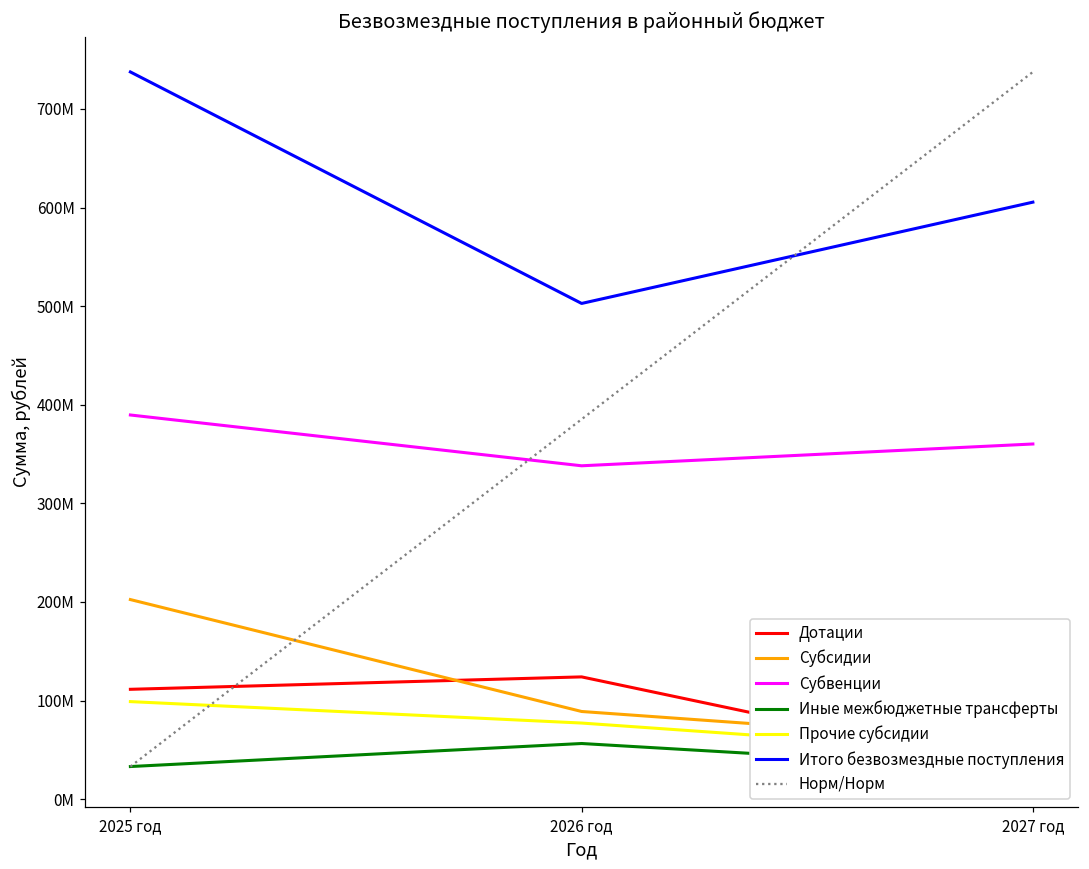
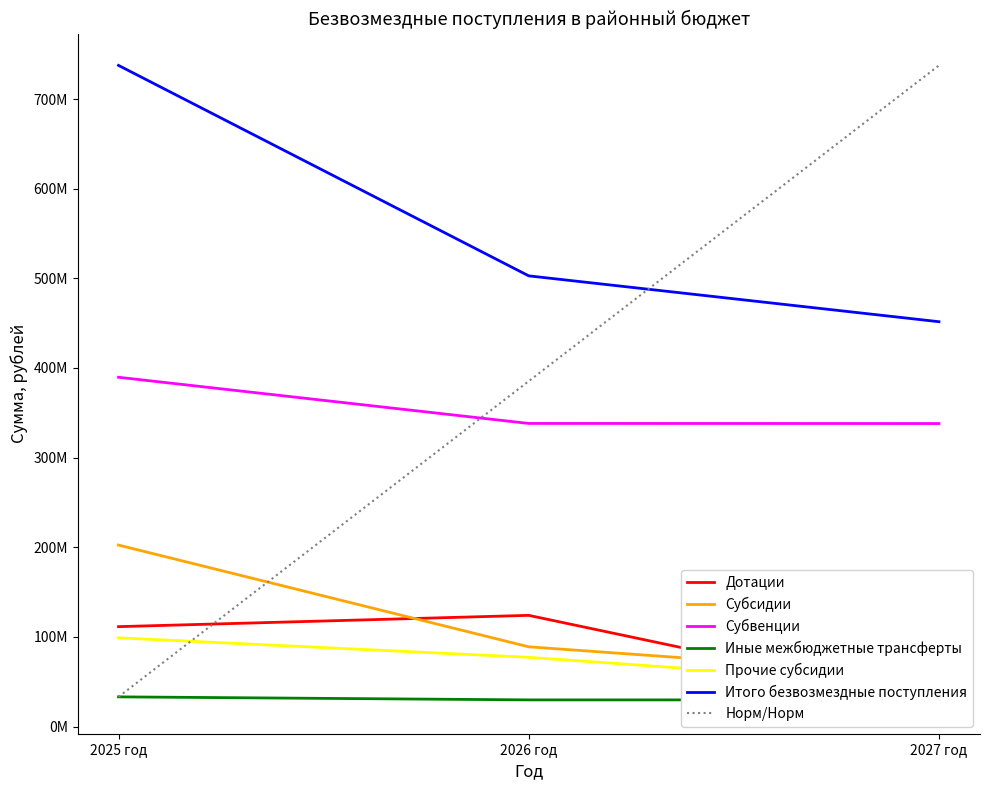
  {
    "Дотации": {
      "2025 год": 110000000,
      "2026 год": 120000000
    },
    "Субсидии": {
      "2025 год": 200000000,
      "2026 год": 90000000
    },
    "Субвенции": {
      "2025 год": 390000000,
      "2026 год": 340000000,
-     "2027 год": 360000000
+     "2027 год": 340000000
    },
    "Иные межбюджетные трансферты": {
-     "2026 год": 60000000
+     "2026 год": 30000000
    },
    "Прочие субсидии": {
      "2025 год": 100000000,
      "2026 год": 80000000
    },
    "Итого безвозмездные поступления": {
      "2025 год": 740000000,
      "2026 год": 500000000,
-     "2027 год": 610000000
+     "2027 год": 450000000
    },
    "Норм/Норм": {
      "2026 год": 390000000,
      "2027 год": 740000000
    }
  }
